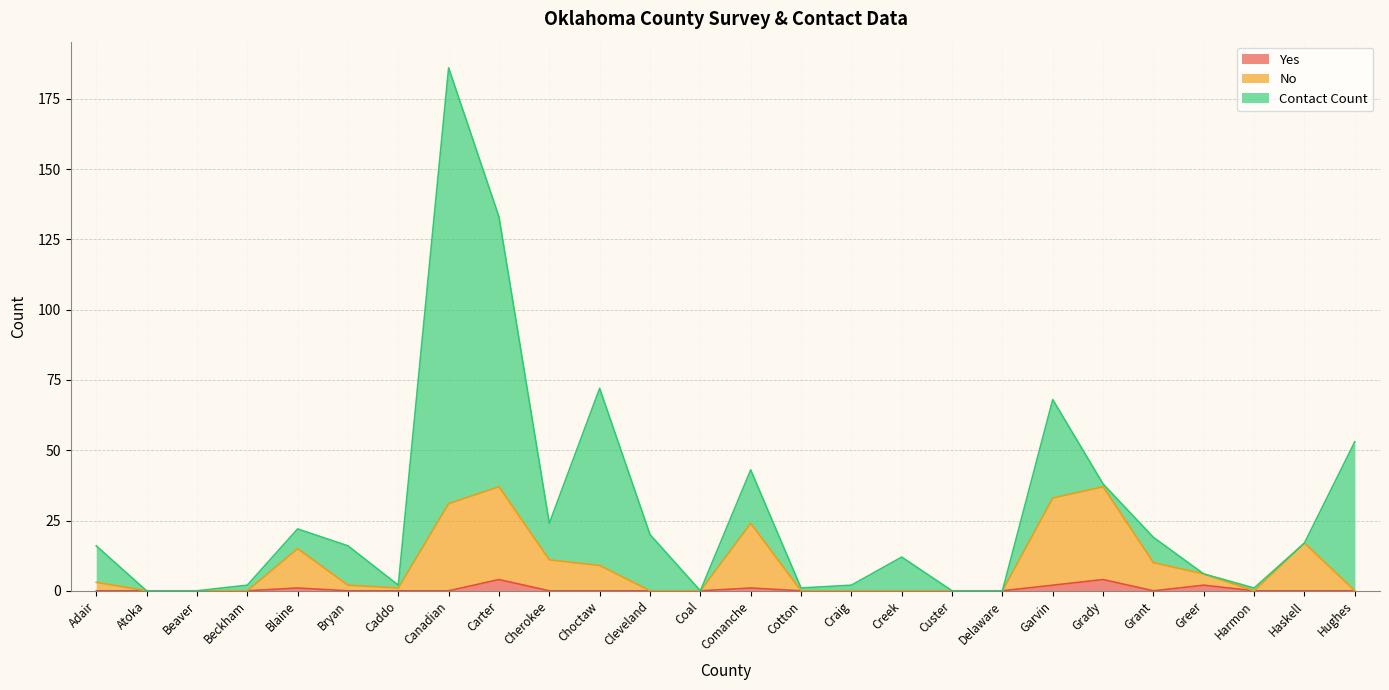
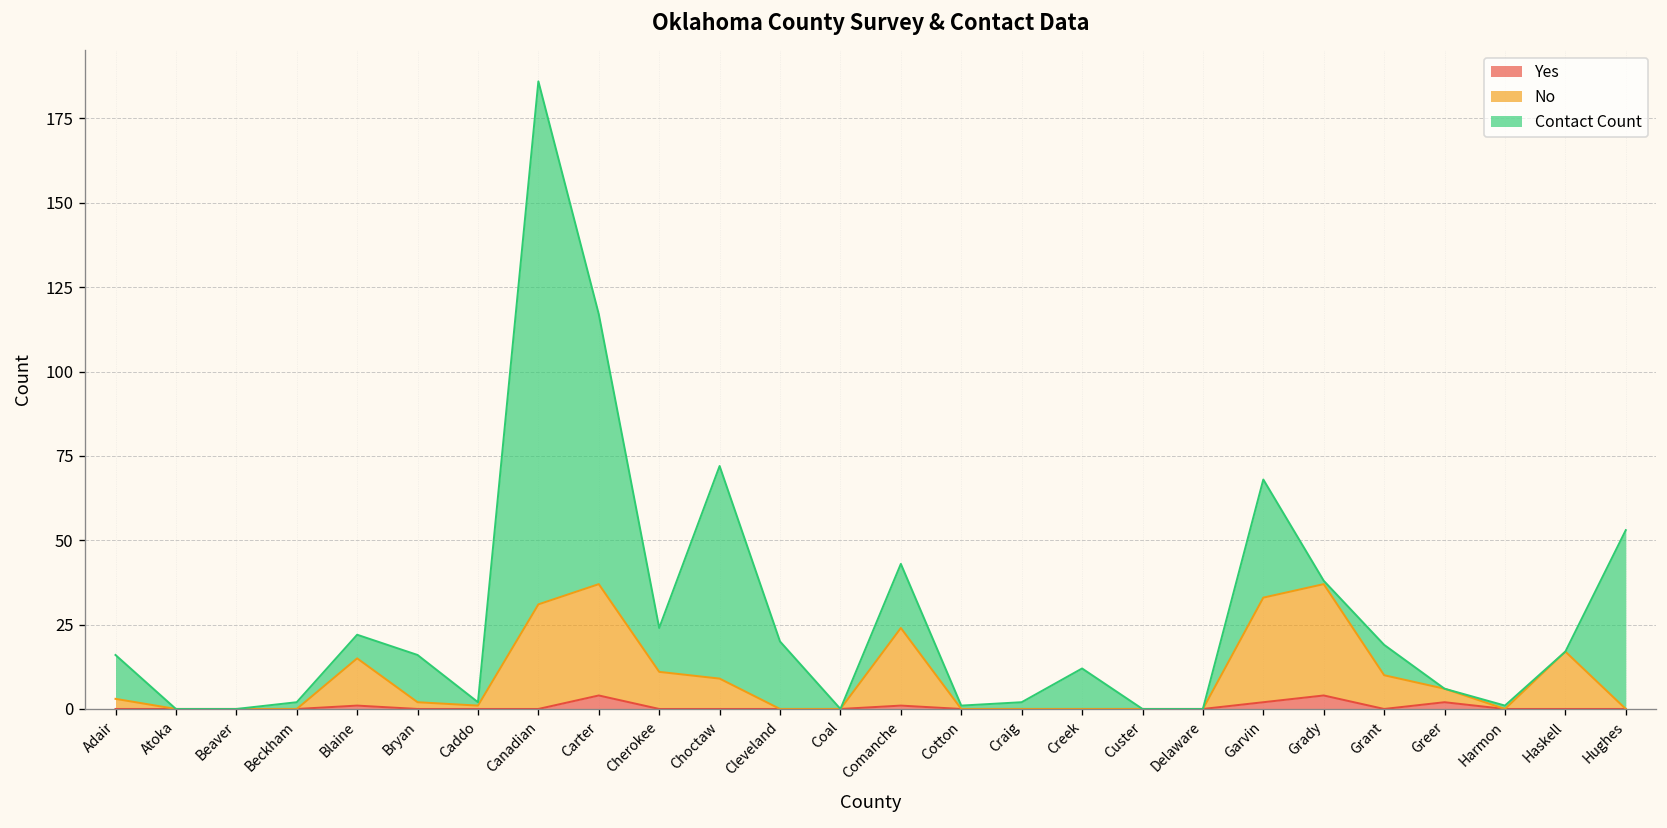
  {
    "Yes": {
      "Adair": 0,
      "Blaine": 1,
      "Bryan": 0,
      "Caddo": 0,
      "Canadian": 0,
      "Carter": 4,
      "Cherokee": 0,
      "Choctaw": 0,
      "Comanche": 1,
      "Garvin": 2,
      "Grady": 4,
      "Grant": 0,
      "Greer": 2,
      "Haskell": 0
    },
    "No": {
      "Adair": 3,
      "Blaine": 14,
      "Bryan": 2,
      "Caddo": 1,
      "Canadian": 31,
      "Carter": 33,
      "Cherokee": 11,
      "Choctaw": 9,
      "Comanche": 23,
      "Garvin": 31,
      "Grady": 33,
      "Grant": 10
    },
    "Contact Count": {
      "Adair": 13,
      "Beckham": 2,
      "Blaine": 7,
      "Bryan": 14,
      "Caddo": 1,
      "Canadian": 155,
-     "Carter": 96,
+     "Carter": 80,
      "Cherokee": 13,
      "Choctaw": 63,
      "Cleveland": 20,
      "Comanche": 19,
      "Cotton": 1,
      "Craig": 2,
      "Creek": 12,
      "Garvin": 35,
      "Grady": 1,
      "Grant": 9,
      "Harmon": 1,
      "Hughes": 53
    }
  }
